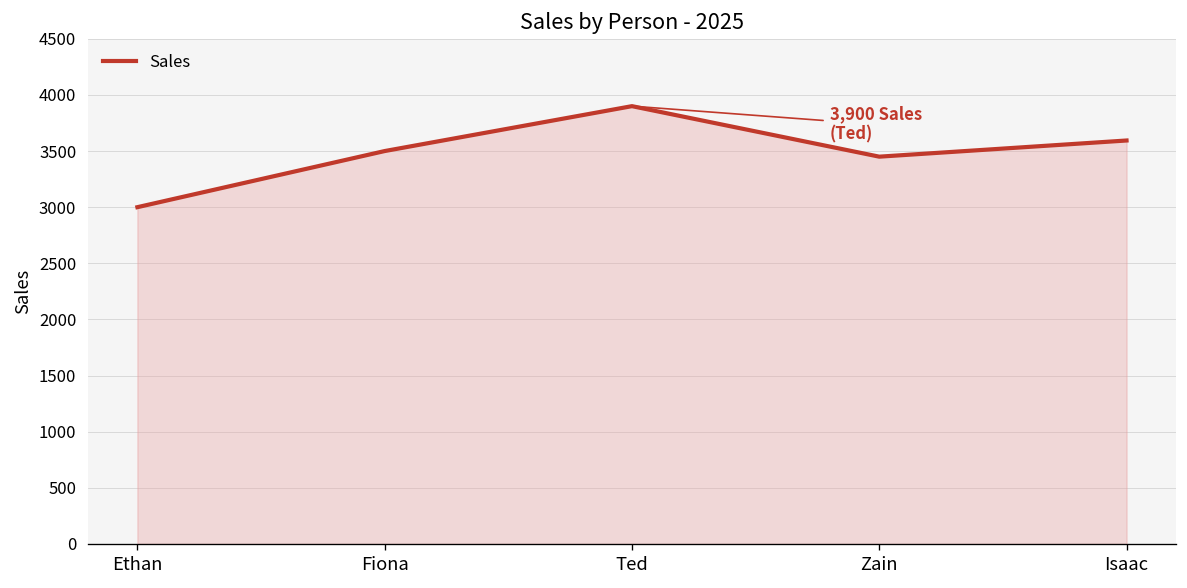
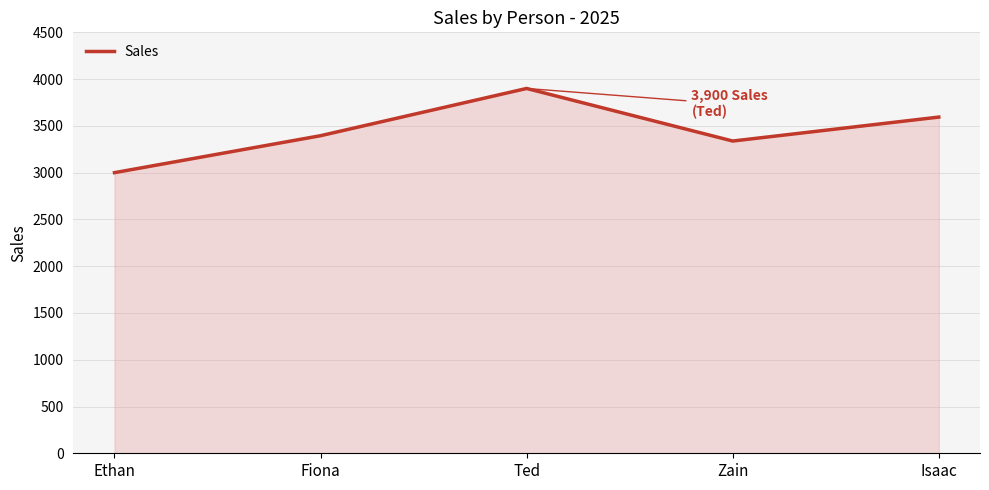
  {
    "Ethan": 3000,
-   "Fiona": 3500,
-   "Zain": 3500,
+   "Fiona": 3400,
+   "Zain": 3300,
    "Isaac": 3600
  }
